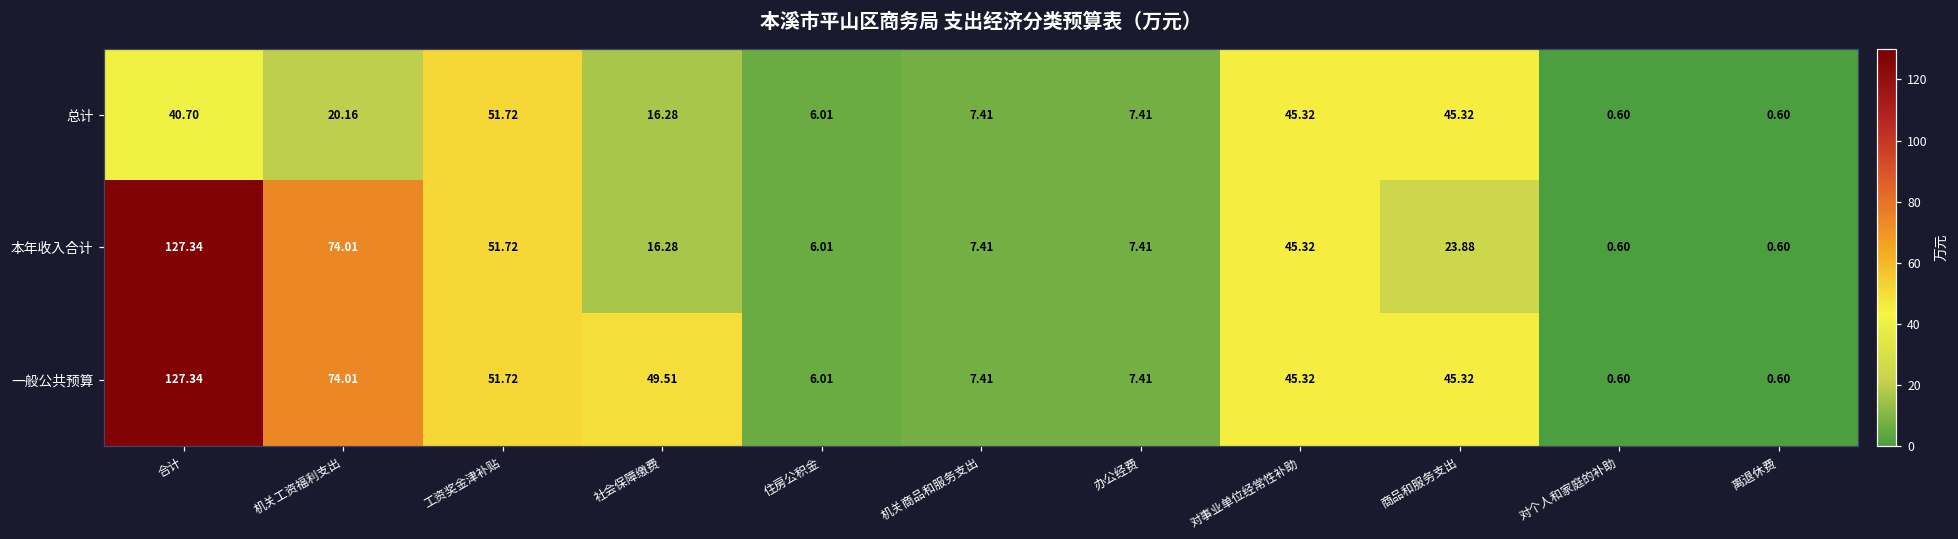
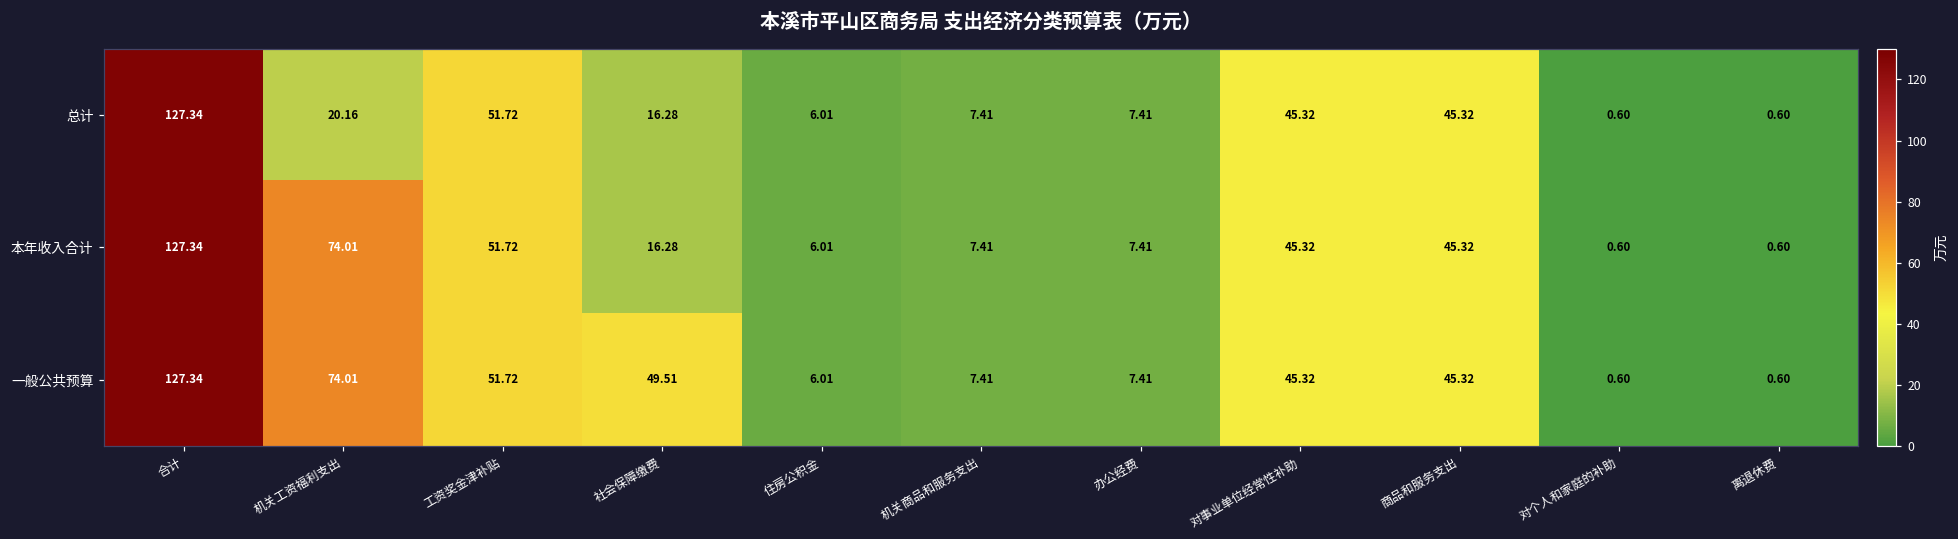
  {
    "总计": {
-     "合计": 40.70,
+     "合计": 127.34,
      "机关工资福利支出": 20.16,
      "工资奖金津补贴": 51.72,
      "社会保障缴费": 16.28,
      "住房公积金": 6.01,
      "机关商品和服务支出": 7.41,
      "办公经费": 7.41,
      "对事业单位经常性补助": 45.32,
      "商品和服务支出": 45.32,
      "对个人和家庭的补助": 0.60,
      "离退休费": 0.60
    },
    "本年收入合计": {
      "合计": 127.34,
      "机关工资福利支出": 74.01,
      "工资奖金津补贴": 51.72,
      "社会保障缴费": 16.28,
      "住房公积金": 6.01,
      "机关商品和服务支出": 7.41,
      "办公经费": 7.41,
      "对事业单位经常性补助": 45.32,
-     "商品和服务支出": 23.88,
+     "商品和服务支出": 45.32,
      "对个人和家庭的补助": 0.60,
      "离退休费": 0.60
    },
    "一般公共预算": {
      "合计": 127.34,
      "机关工资福利支出": 74.01,
      "工资奖金津补贴": 51.72,
      "社会保障缴费": 49.51,
      "住房公积金": 6.01,
      "机关商品和服务支出": 7.41,
      "办公经费": 7.41,
      "对事业单位经常性补助": 45.32,
      "商品和服务支出": 45.32,
      "对个人和家庭的补助": 0.60,
      "离退休费": 0.60
    }
  }
